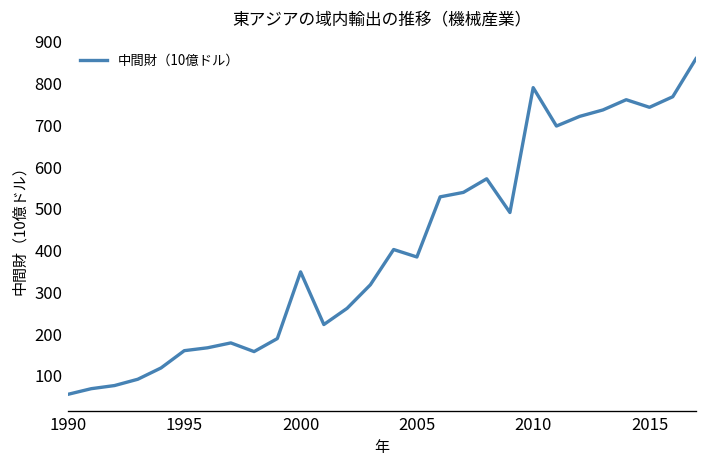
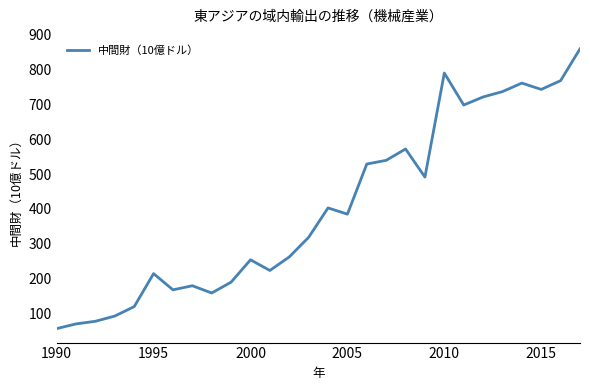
  {
    "1990": 60,
-   "1995": 160,
-   "2000": 350,
+   "1995": 210,
+   "2000": 250,
    "2005": 380,
    "2010": 790,
    "2015": 740
  }
